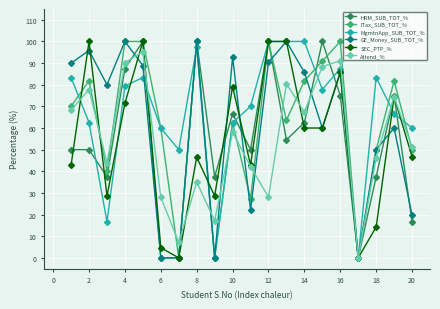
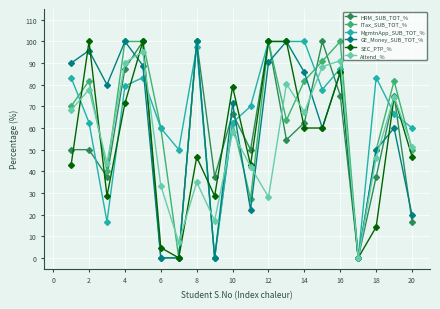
  {
    "MgmtnApp_SUB_TOT_%": {
      "2": 63,
      "4": 79,
      "8": 97,
      "14": 100,
      "16": 88,
      "18": 83,
      "20": 60
    },
    "GE_Money_SUB_TOT_%": {
      "2": 96,
-     "10": 93,
+     "10": 71,
      "12": 90,
      "14": 86,
      "20": 20
    },
    "SEC_PTP_%": {
      "2": 100,
      "4": 71,
      "6": 5,
      "8": 47,
      "10": 79,
      "14": 60,
      "18": 14,
      "20": 47
    },
    "Attend_%": {
      "2": 78,
      "4": 90,
-     "6": 28,
+     "6": 33,
      "8": 35,
      "10": 58,
      "12": 28,
      "14": 67,
      "16": 91,
      "18": 46,
      "20": 51
    }
  }
